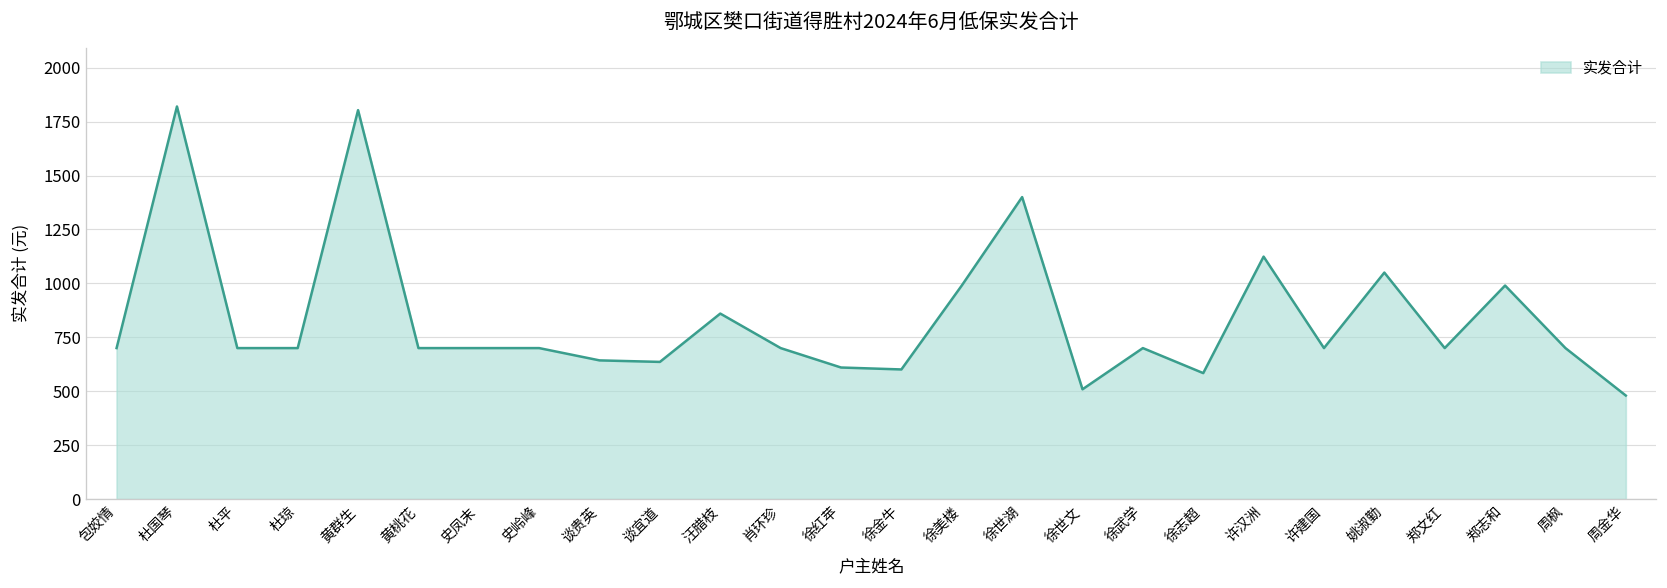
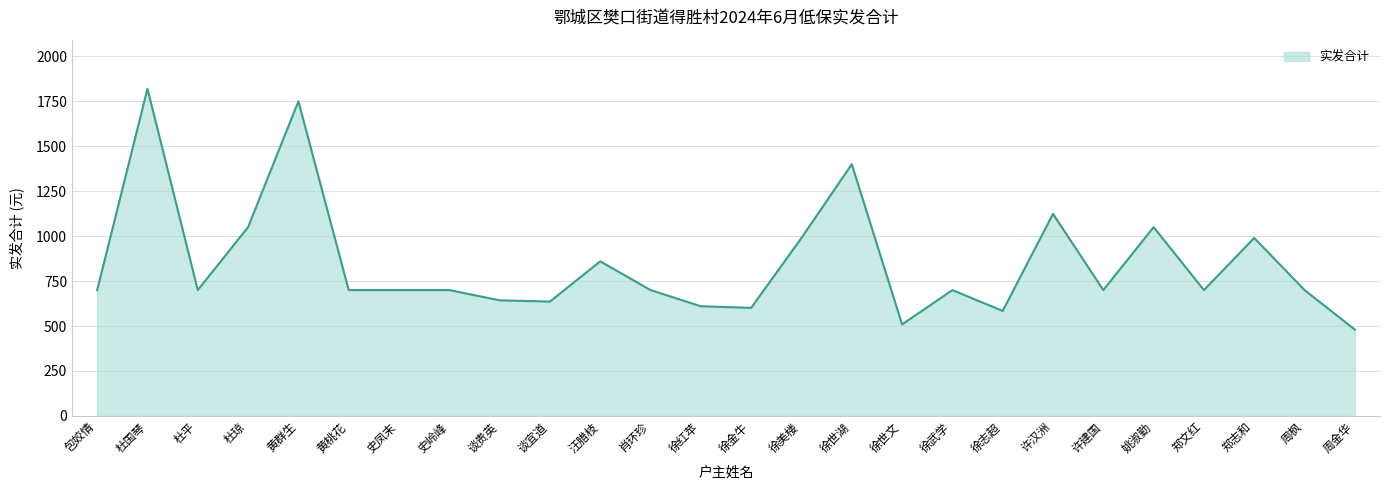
  {
    "包姣情": 700,
    "杜国琴": 1820,
    "杜平": 700,
-   "杜琼": 700,
-   "黄群生": 1800,
+   "杜琼": 1050,
+   "黄群生": 1750,
    "黄桃花": 700,
    "史凤末": 700,
    "史岭峰": 700,
    "谈贵英": 640,
    "谈宜道": 640,
    "汪腊枝": 860,
    "肖环珍": 700,
    "徐红苹": 610,
    "徐金牛": 600,
    "徐美楼": 990,
    "徐世湖": 1400,
    "徐世文": 510,
    "徐武学": 700,
    "徐志超": 580,
    "许汉洲": 1120,
    "许建国": 700,
    "姚淑勤": 1050,
    "郑文红": 700,
    "郑志和": 990,
    "周枫": 700,
    "周金华": 480
  }
